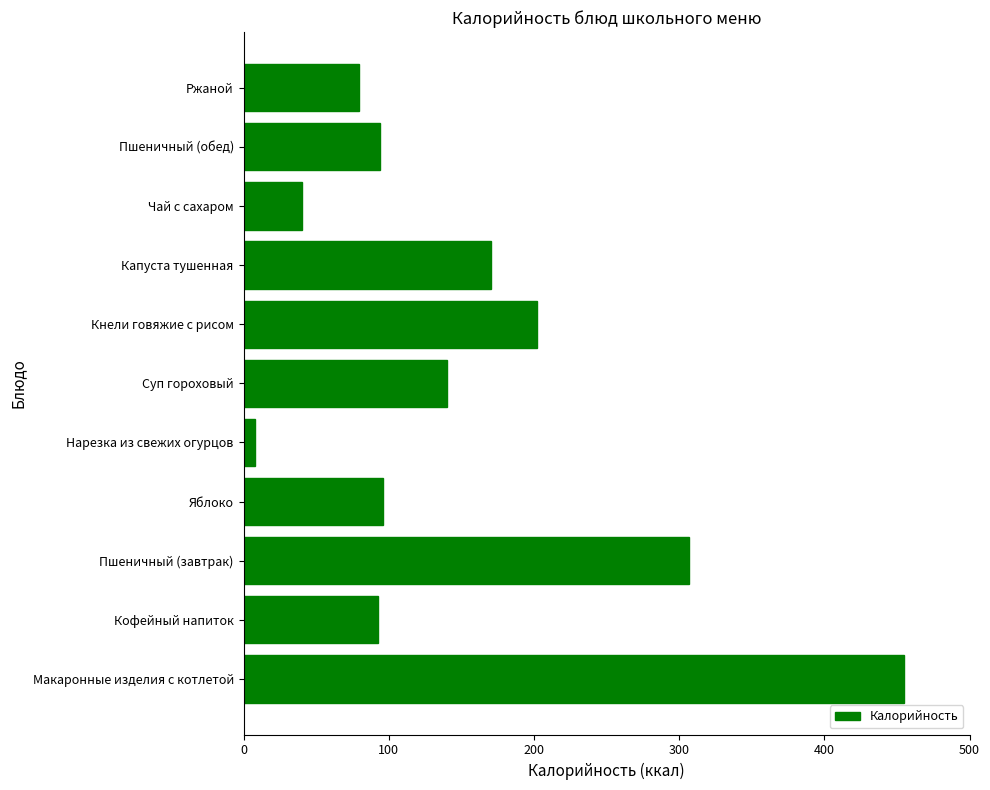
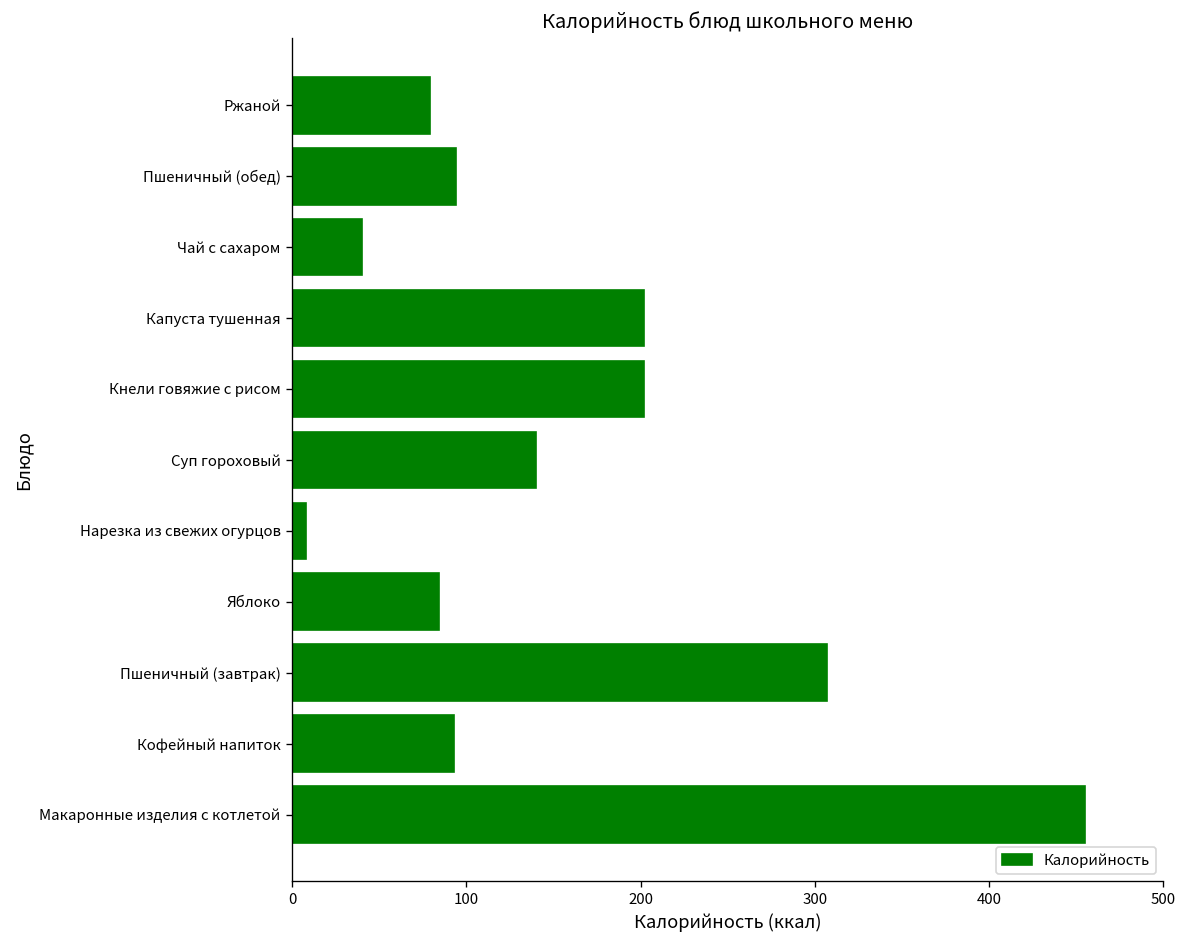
  {
    "Ржаной": 79,
    "Пшеничный (обед)": 94,
    "Чай с сахаром": 40,
-   "Капуста тушенная": 170,
+   "Капуста тушенная": 202,
    "Кнели говяжие с рисом": 202,
    "Суп гороховый": 140,
    "Нарезка из свежих огурцов": 8,
-   "Яблоко": 96,
+   "Яблоко": 84,
    "Пшеничный (завтрак)": 307,
    "Кофейный напиток": 93,
    "Макаронные изделия с котлетой": 455
  }
